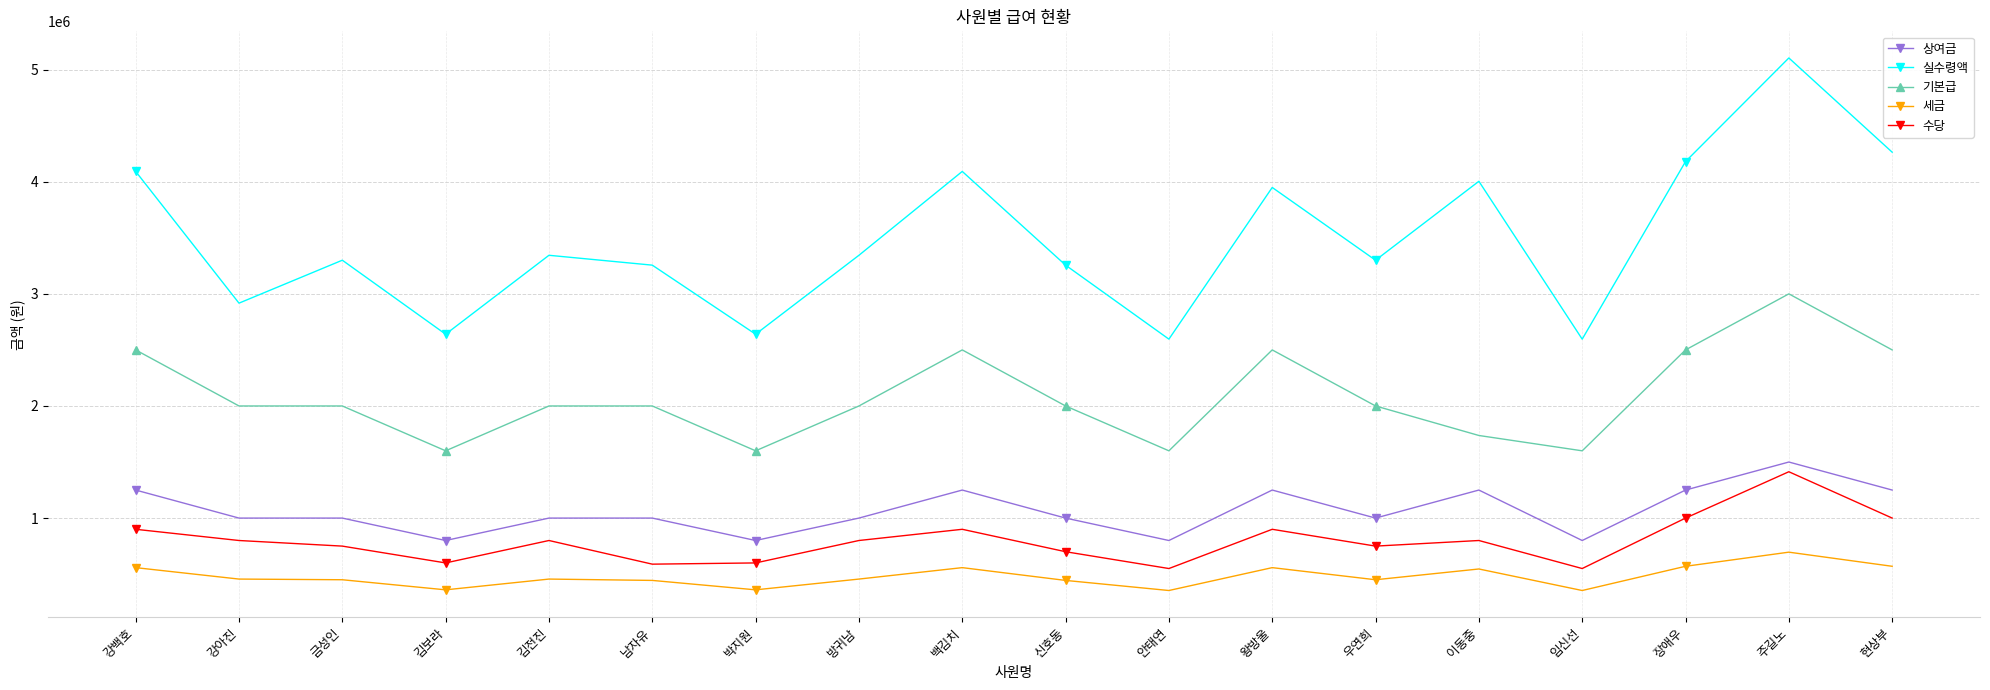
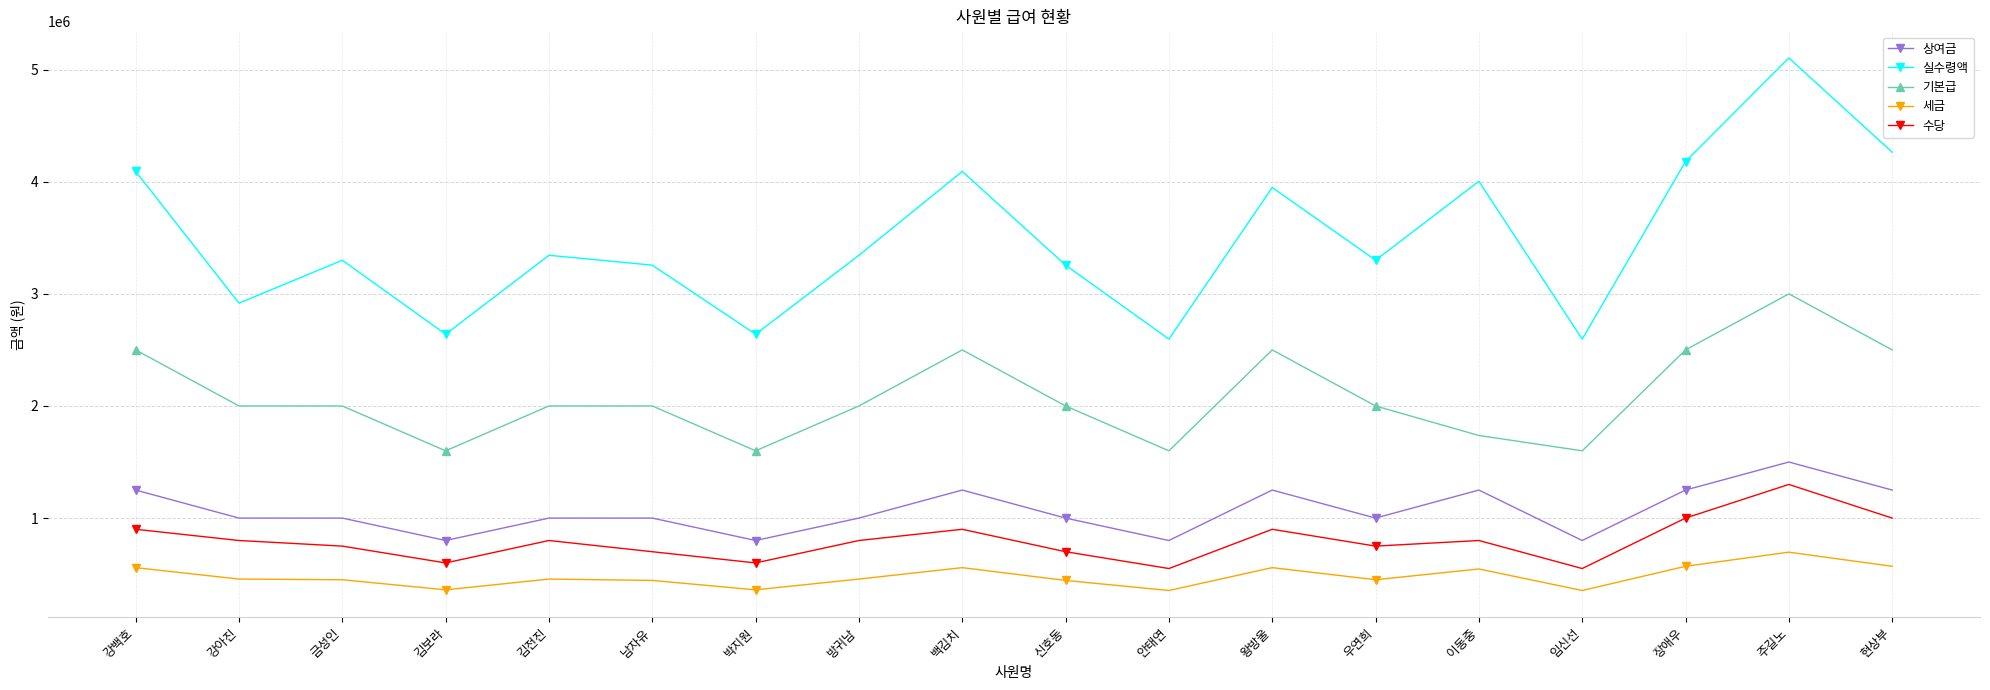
  {
    "상여금": {
      "강백호": 1250000,
      "강아진": 1000000,
      "금성인": 1000000,
      "김보라": 800000,
      "김전진": 1000000,
      "남자유": 1000000,
      "박지원": 800000,
      "방귀남": 1000000,
      "백김치": 1250000,
      "신호동": 1000000,
      "안태연": 800000,
      "왕방울": 1250000,
      "우연희": 1000000,
      "이동중": 1250000,
      "임신선": 800000,
      "장애우": 1250000,
      "주길노": 1500000,
      "현상부": 1250000
    },
    "실수령액": {
      "강백호": 4090000,
      "강아진": 2920000,
      "금성인": 3300000,
      "김보라": 2640000,
      "김전진": 3340000,
      "남자유": 3260000,
      "박지원": 2640000,
      "방귀남": 3340000,
      "백김치": 4090000,
      "신호동": 3260000,
      "안태연": 2600000,
      "왕방울": 3950000,
      "우연희": 3300000,
      "이동중": 4000000,
      "임신선": 2600000,
      "장애우": 4180000,
      "주길노": 5100000,
      "현상부": 4260000
    },
    "기본급": {
      "강백호": 2500000,
      "강아진": 2000000,
      "금성인": 2000000,
      "김보라": 1600000,
      "김전진": 2000000,
      "남자유": 2000000,
      "박지원": 1600000,
      "방귀남": 2000000,
      "백김치": 2500000,
      "신호동": 2000000,
      "안태연": 1600000,
      "왕방울": 2500000,
      "우연희": 2000000,
      "이동중": 1740000,
      "임신선": 1600000,
      "장애우": 2500000,
      "주길노": 3000000,
      "현상부": 2500000
    },
    "세금": {
      "강백호": 560000,
      "강아진": 460000,
      "금성인": 450000,
      "김보라": 360000,
      "김전진": 460000,
      "남자유": 440000,
      "박지원": 360000,
      "방귀남": 460000,
      "백김치": 560000,
      "신호동": 440000,
      "안태연": 350000,
      "왕방울": 560000,
      "우연희": 450000,
      "이동중": 550000,
      "임신선": 350000,
      "장애우": 570000,
      "주길노": 700000,
      "현상부": 570000
    },
    "수당": {
      "강백호": 900000,
      "강아진": 800000,
      "금성인": 750000,
      "김보라": 600000,
      "김전진": 800000,
-     "남자유": 590000,
+     "남자유": 700000,
      "박지원": 600000,
      "방귀남": 800000,
      "백김치": 900000,
      "신호동": 700000,
      "안태연": 550000,
      "왕방울": 900000,
      "우연희": 750000,
      "이동중": 800000,
      "임신선": 550000,
      "장애우": 1000000,
-     "주길노": 1410000,
+     "주길노": 1300000,
      "현상부": 1000000
    }
  }
